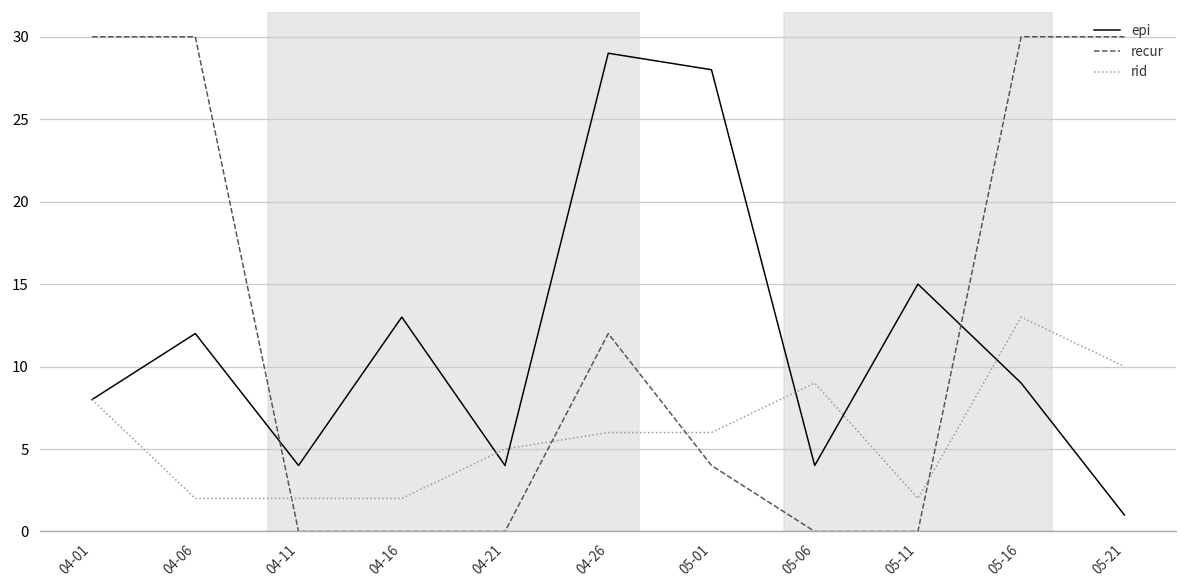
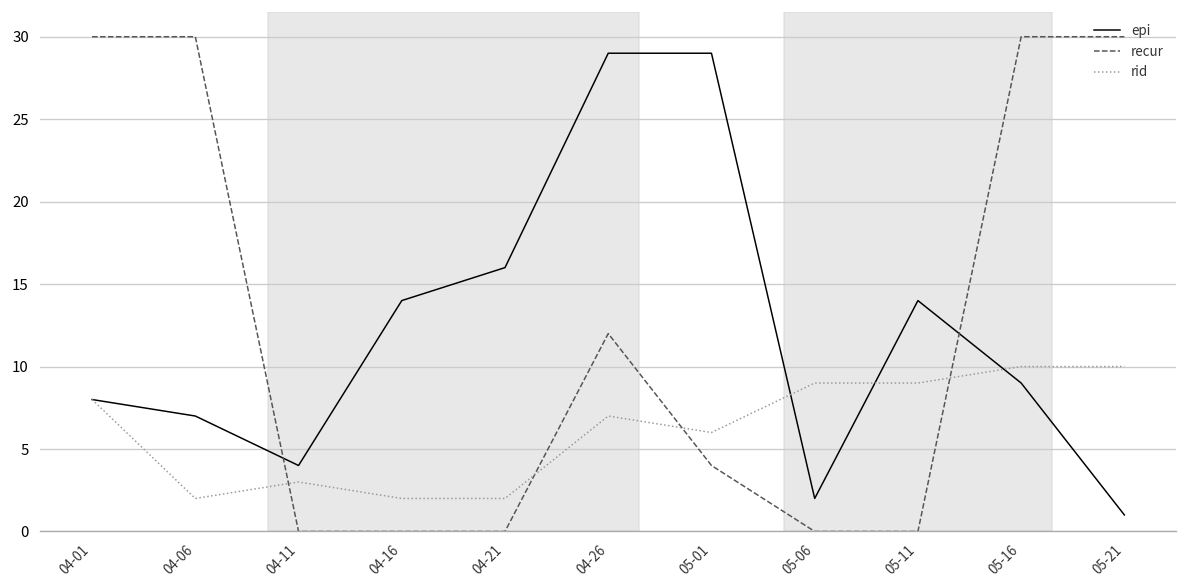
  {
    "epi": {
-     "04-06": 12,
+     "04-06": 7,
      "04-11": 4,
-     "04-16": 13,
-     "04-21": 4,
+     "04-16": 14,
+     "04-21": 16,
      "04-26": 29,
-     "05-01": 28,
-     "05-06": 4,
-     "05-11": 15,
+     "05-01": 29,
+     "05-06": 2,
+     "05-11": 14,
      "05-16": 9,
      "05-21": 1
    },
    "recur": {
      "04-01": 30,
      "04-06": 30,
      "04-11": 0,
      "04-16": 0,
      "04-21": 0,
      "04-26": 12,
      "05-01": 4,
      "05-06": 0,
      "05-11": 0,
      "05-16": 30,
      "05-21": 30
    },
    "rid": {
      "04-06": 2,
-     "04-11": 2,
+     "04-11": 3,
      "04-16": 2,
-     "04-21": 5,
-     "04-26": 6,
+     "04-21": 2,
+     "04-26": 7,
      "05-01": 6,
      "05-06": 9,
-     "05-11": 2,
-     "05-16": 13,
+     "05-11": 9,
+     "05-16": 10,
      "05-21": 10
    }
  }
